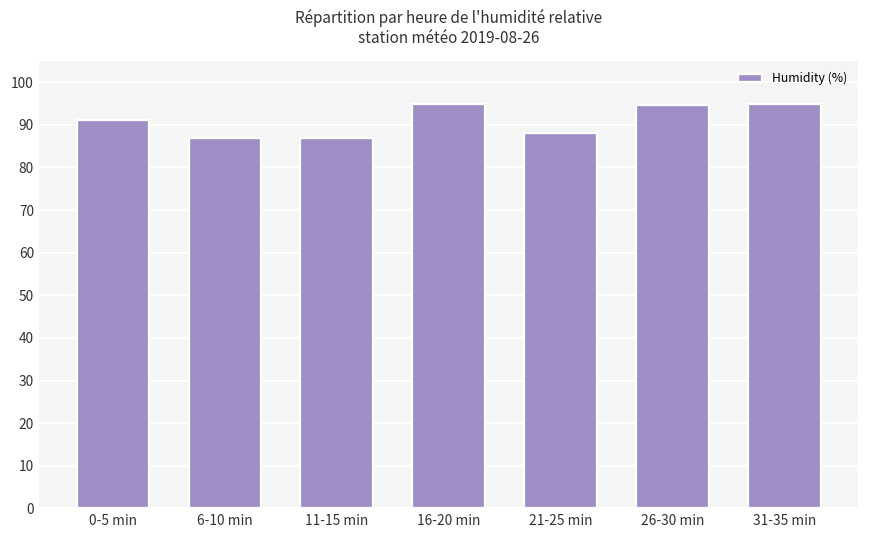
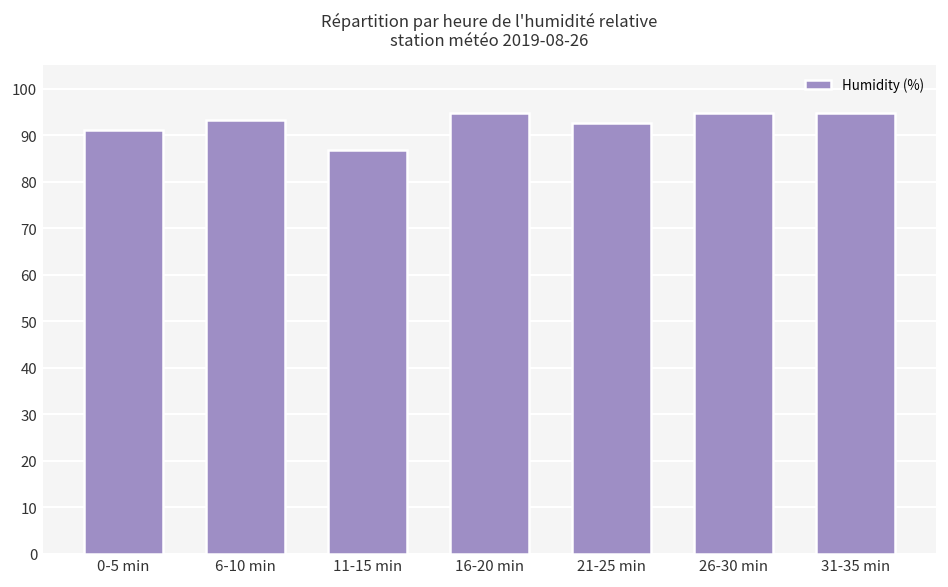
  {
    "0-5 min": 91,
-   "6-10 min": 87,
+   "6-10 min": 93,
    "11-15 min": 87,
    "16-20 min": 95,
-   "21-25 min": 88,
+   "21-25 min": 93,
    "26-30 min": 95,
    "31-35 min": 95
  }
